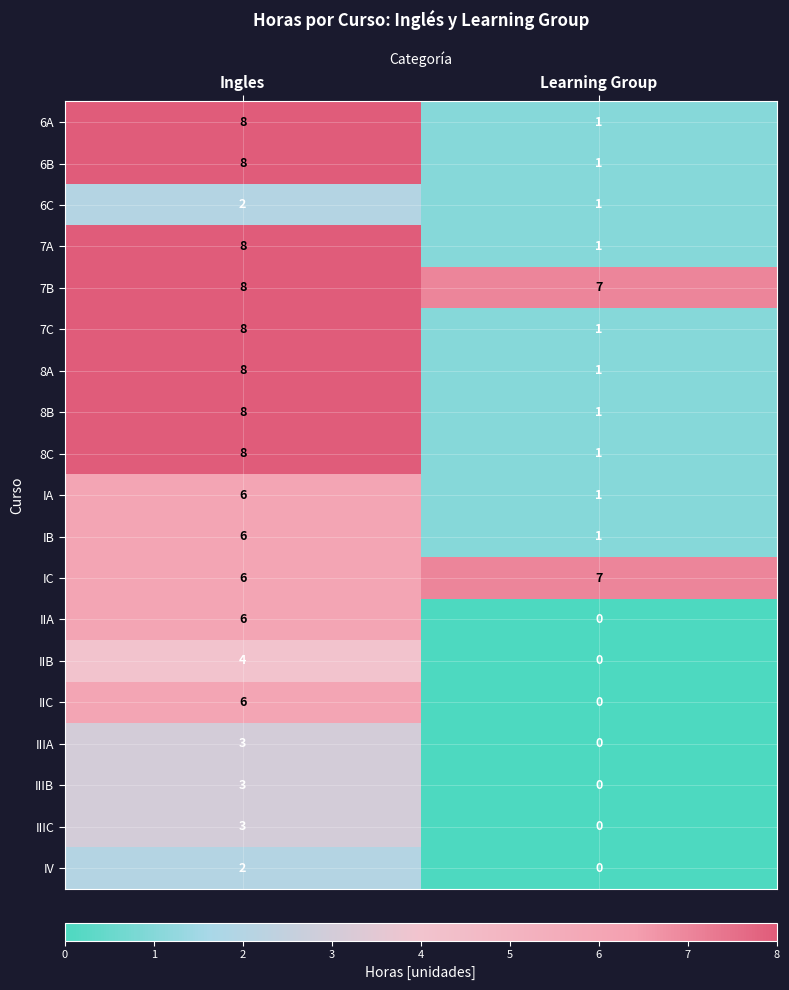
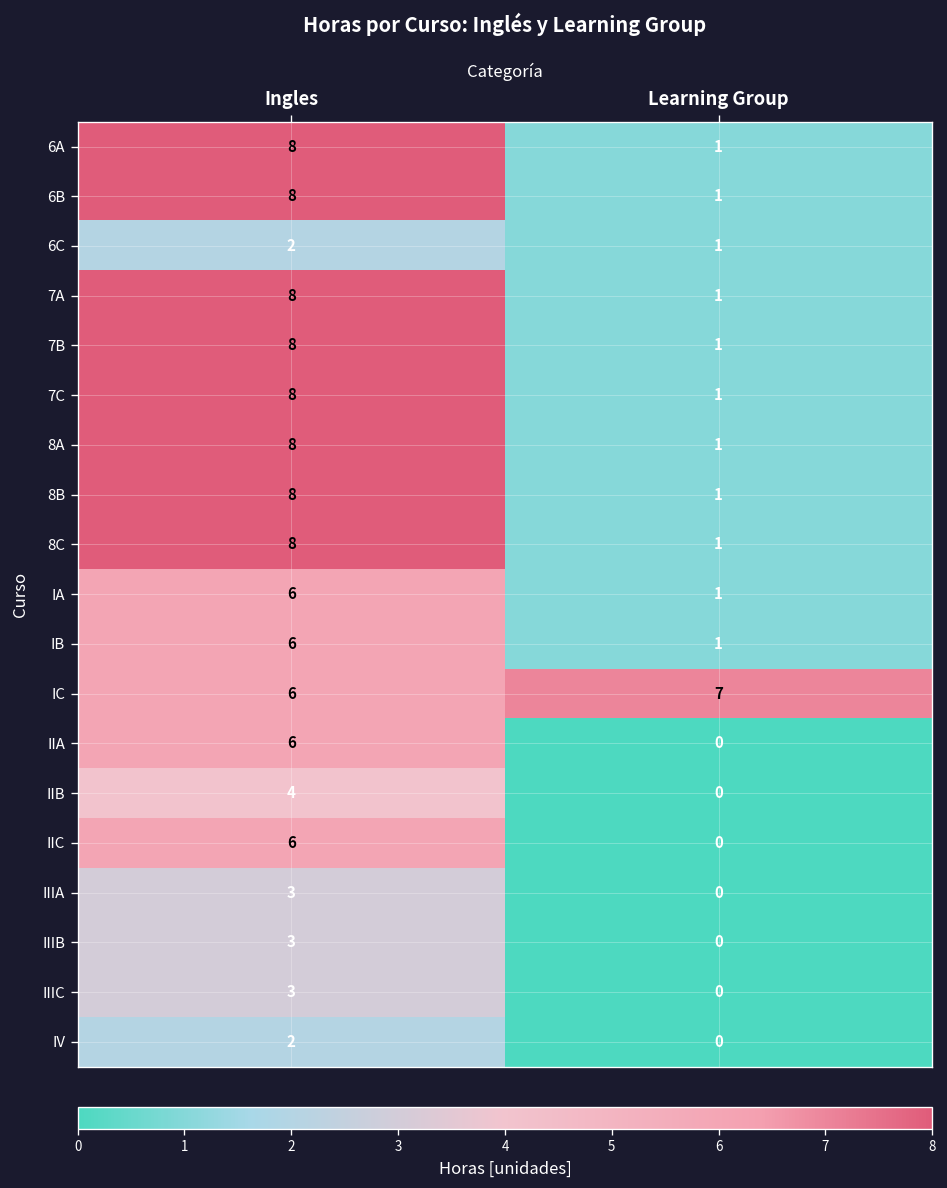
  {
    "6A": {
      "Ingles": 8,
      "Learning Group": 1
    },
    "6B": {
      "Ingles": 8,
      "Learning Group": 1
    },
    "6C": {
      "Ingles": 2,
      "Learning Group": 1
    },
    "7A": {
      "Ingles": 8,
      "Learning Group": 1
    },
    "7B": {
      "Ingles": 8,
-     "Learning Group": 7
+     "Learning Group": 1
    },
    "7C": {
      "Ingles": 8,
      "Learning Group": 1
    },
    "8A": {
      "Ingles": 8,
      "Learning Group": 1
    },
    "8B": {
      "Ingles": 8,
      "Learning Group": 1
    },
    "8C": {
      "Ingles": 8,
      "Learning Group": 1
    },
    "IA": {
      "Ingles": 6,
      "Learning Group": 1
    },
    "IB": {
      "Ingles": 6,
      "Learning Group": 1
    },
    "IC": {
      "Ingles": 6,
      "Learning Group": 7
    },
    "IIA": {
      "Ingles": 6,
      "Learning Group": 0
    },
    "IIB": {
      "Ingles": 4,
      "Learning Group": 0
    },
    "IIC": {
      "Ingles": 6,
      "Learning Group": 0
    },
    "IIIA": {
      "Ingles": 3,
      "Learning Group": 0
    },
    "IIIB": {
      "Ingles": 3,
      "Learning Group": 0
    },
    "IIIC": {
      "Ingles": 3,
      "Learning Group": 0
    },
    "IV": {
      "Ingles": 2,
      "Learning Group": 0
    }
  }
